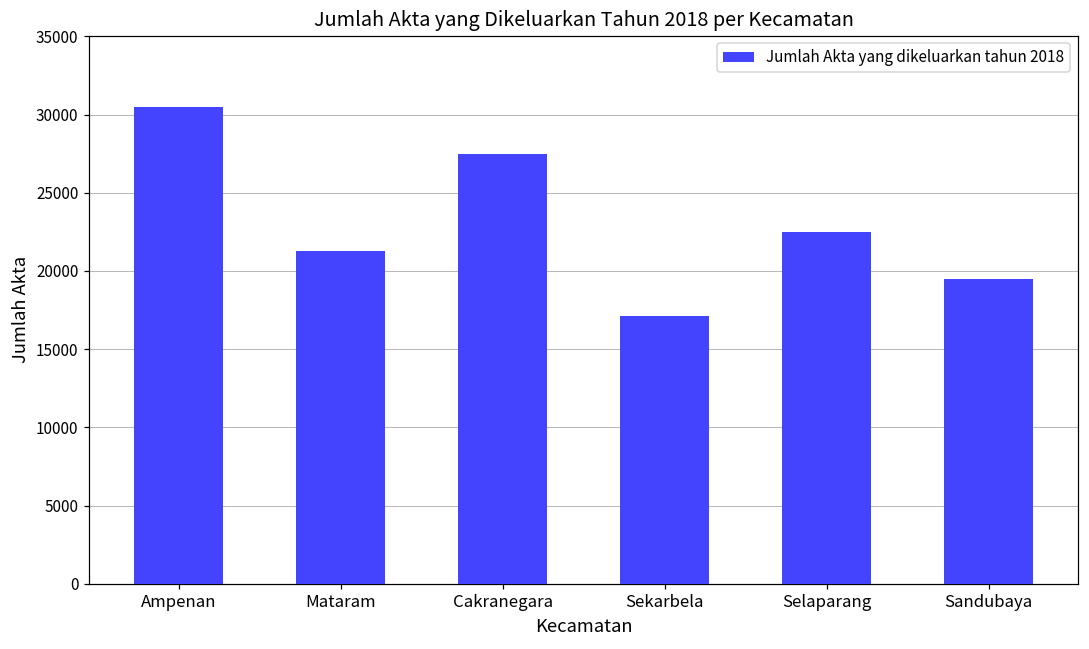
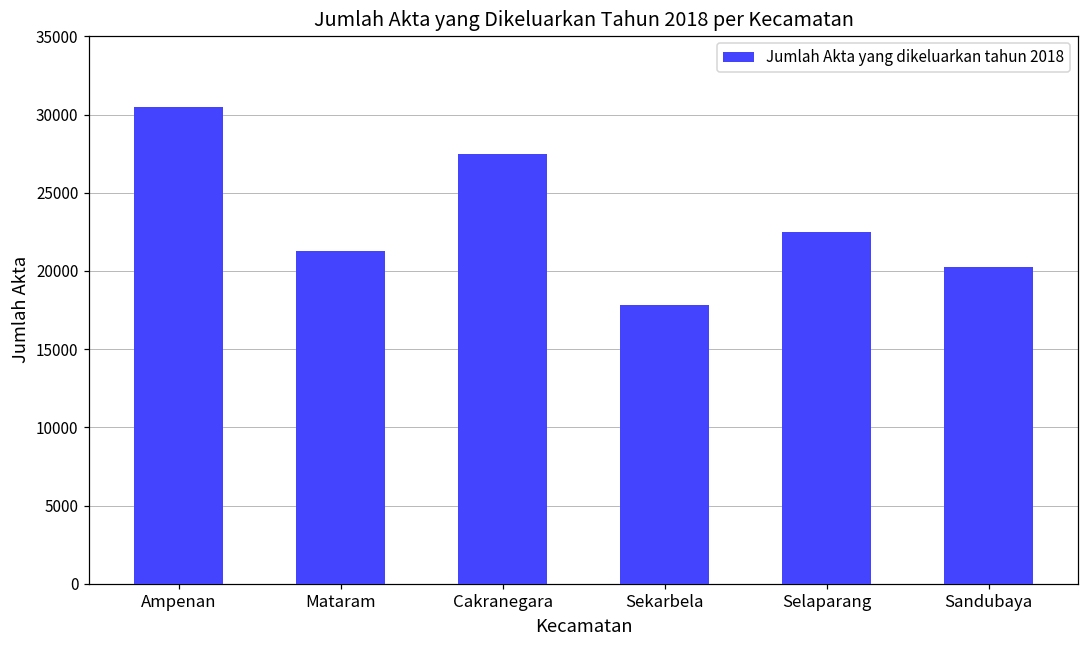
  {
    "Ampenan": 30500,
    "Mataram": 21300,
    "Cakranegara": 27500,
-   "Sekarbela": 17100,
+   "Sekarbela": 17800,
    "Selaparang": 22500,
-   "Sandubaya": 19500
+   "Sandubaya": 20300
  }
